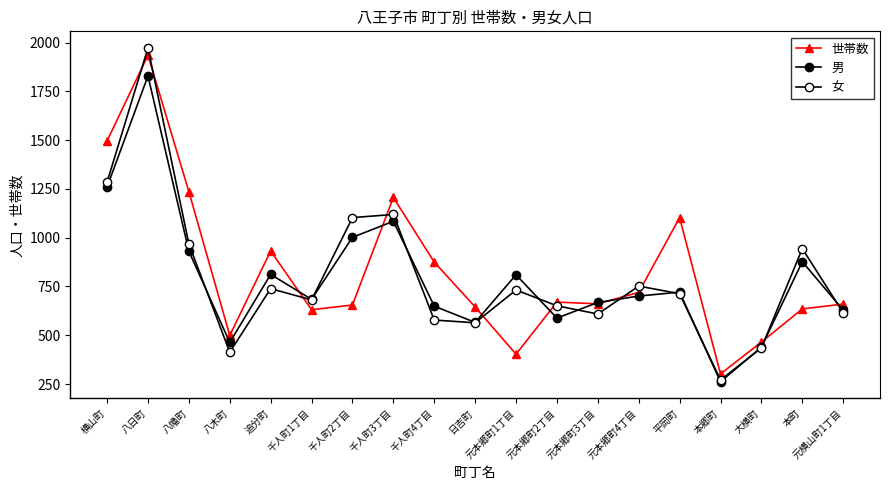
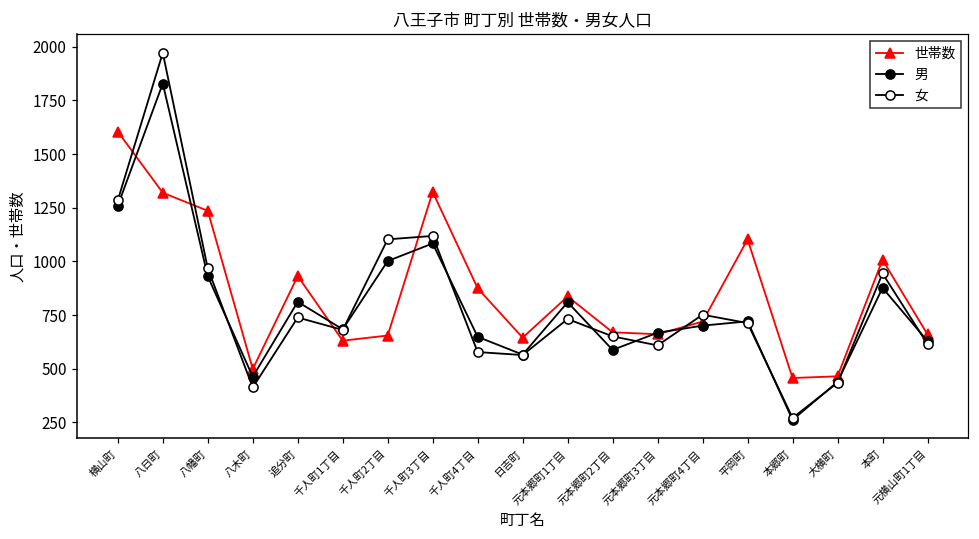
  {
    "世帯数": {
-     "横山町": 1500,
-     "八日町": 1940,
+     "横山町": 1610,
+     "八日町": 1320,
      "八幡町": 1240,
      "八木町": 500,
      "追分町": 930,
      "千人町1丁目": 630,
      "千人町2丁目": 660,
-     "千人町3丁目": 1210,
+     "千人町3丁目": 1320,
      "千人町4丁目": 880,
      "日吉町": 650,
-     "元本郷町1丁目": 400,
+     "元本郷町1丁目": 840,
      "元本郷町2丁目": 670,
      "元本郷町4丁目": 720,
      "平岡町": 1100,
-     "本郷町": 300,
+     "本郷町": 460,
      "大横町": 470,
-     "本町": 640,
+     "本町": 1010,
      "元横山町1丁目": 660
    }
  }
